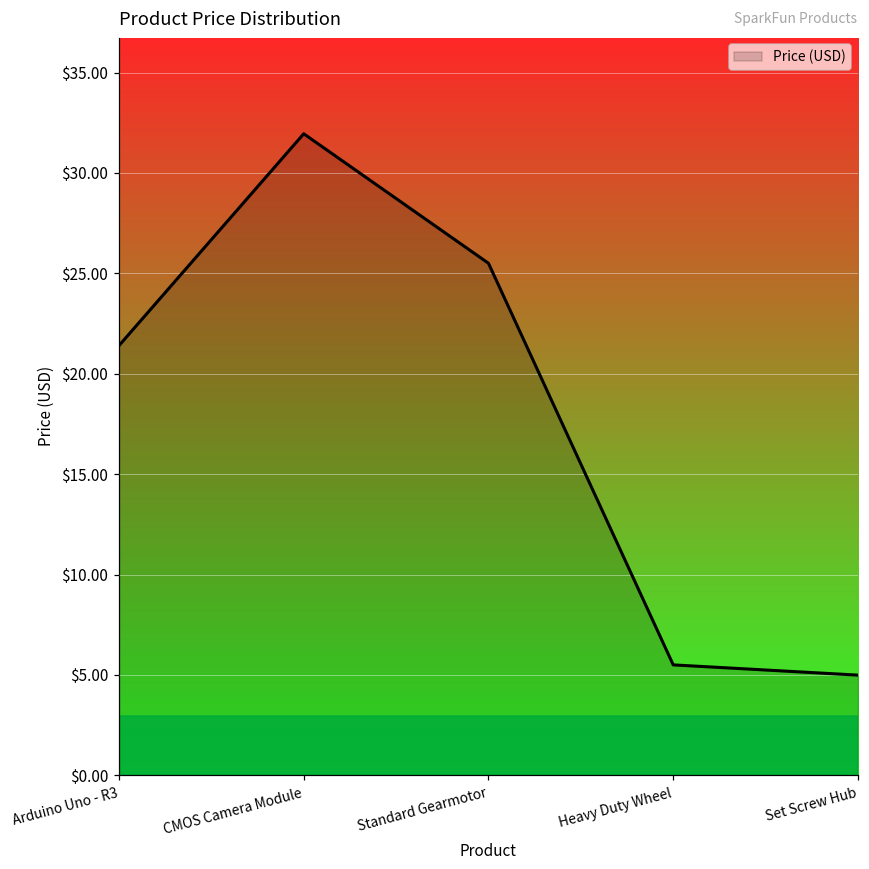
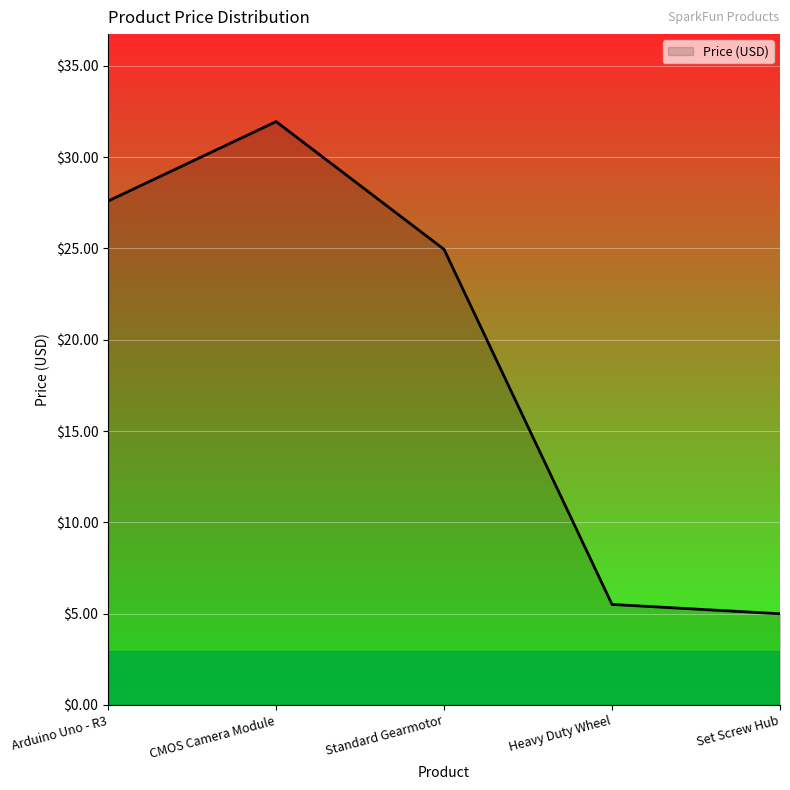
  {
-   "Arduino Uno - R3": "$21.4",
+   "Arduino Uno - R3": "$27.6",
    "CMOS Camera Module": "$32.0",
-   "Standard Gearmotor": "$25.5",
+   "Standard Gearmotor": "$25.0",
    "Heavy Duty Wheel": "$5.5",
    "Set Screw Hub": "$5.0"
  }
